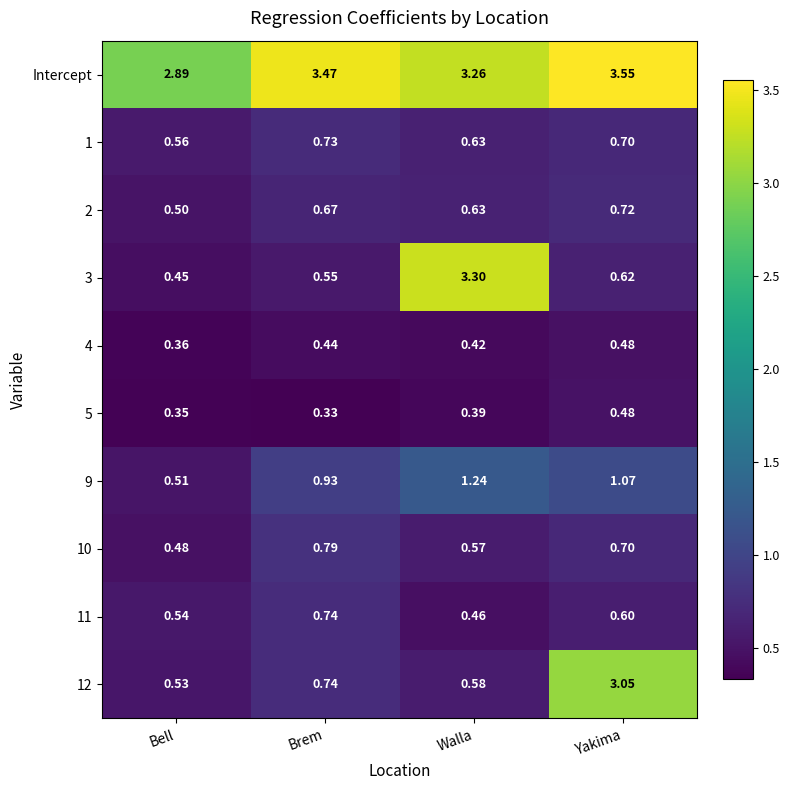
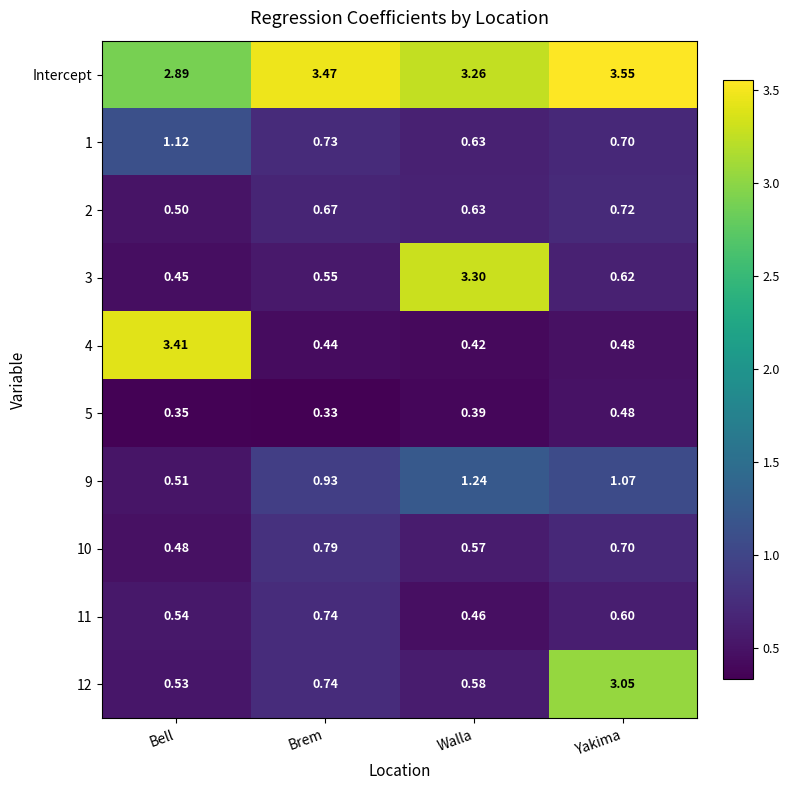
  {
    "Intercept": {
      "Bell": 2.89,
      "Brem": 3.47,
      "Walla": 3.26,
      "Yakima": 3.55
    },
    "1": {
-     "Bell": 0.56,
+     "Bell": 1.12,
      "Brem": 0.73,
      "Walla": 0.63,
      "Yakima": 0.70
    },
    "2": {
      "Bell": 0.50,
      "Brem": 0.67,
      "Walla": 0.63,
      "Yakima": 0.72
    },
    "3": {
      "Bell": 0.45,
      "Brem": 0.55,
      "Walla": 3.30,
      "Yakima": 0.62
    },
    "4": {
-     "Bell": 0.36,
+     "Bell": 3.41,
      "Brem": 0.44,
      "Walla": 0.42,
      "Yakima": 0.48
    },
    "5": {
      "Bell": 0.35,
      "Brem": 0.33,
      "Walla": 0.39,
      "Yakima": 0.48
    },
    "9": {
      "Bell": 0.51,
      "Brem": 0.93,
      "Walla": 1.24,
      "Yakima": 1.07
    },
    "10": {
      "Bell": 0.48,
      "Brem": 0.79,
      "Walla": 0.57,
      "Yakima": 0.70
    },
    "11": {
      "Bell": 0.54,
      "Brem": 0.74,
      "Walla": 0.46,
      "Yakima": 0.60
    },
    "12": {
      "Bell": 0.53,
      "Brem": 0.74,
      "Walla": 0.58,
      "Yakima": 3.05
    }
  }
